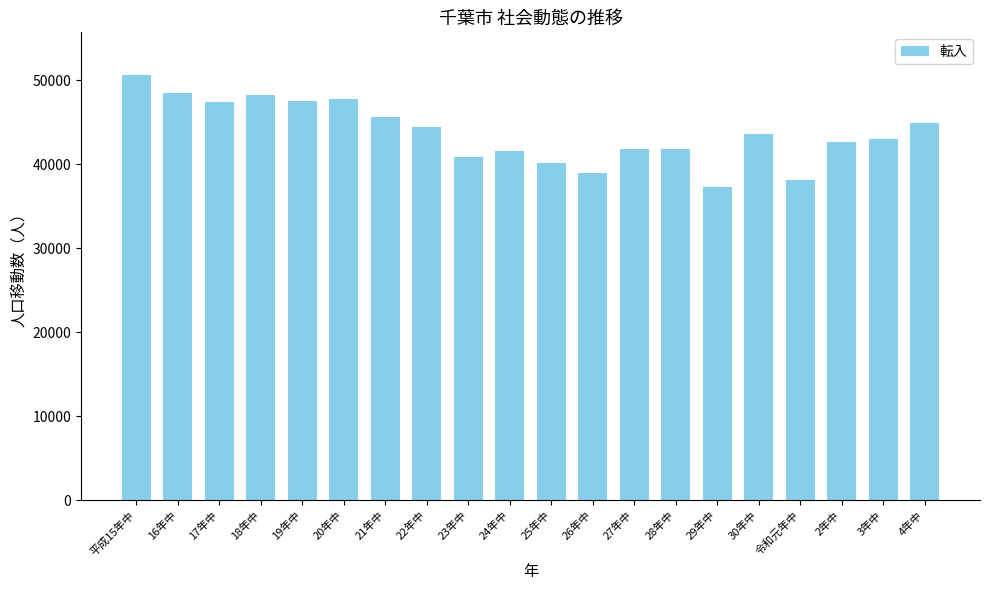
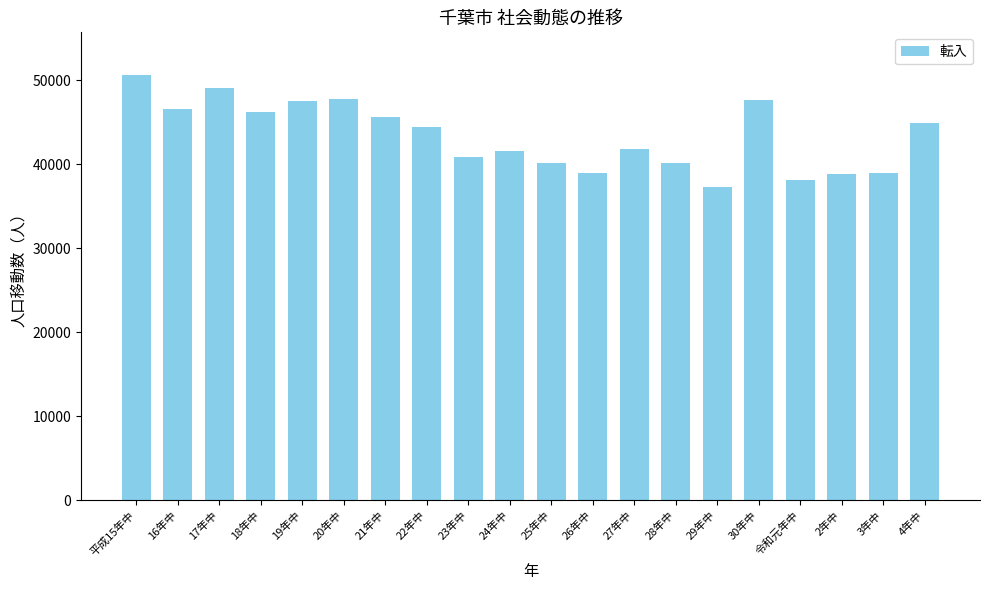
  {
    "平成15年中": 51000,
-   "16年中": 48000,
-   "17年中": 47000,
-   "18年中": 48000,
+   "16年中": 47000,
+   "17年中": 49000,
+   "18年中": 46000,
    "19年中": 48000,
    "20年中": 48000,
    "21年中": 46000,
    "22年中": 44000,
    "23年中": 41000,
    "24年中": 42000,
    "25年中": 40000,
    "26年中": 39000,
    "27年中": 42000,
-   "28年中": 42000,
+   "28年中": 40000,
    "29年中": 37000,
-   "30年中": 44000,
+   "30年中": 48000,
    "令和元年中": 38000,
-   "2年中": 43000,
-   "3年中": 43000,
+   "2年中": 39000,
+   "3年中": 39000,
    "4年中": 45000
  }
